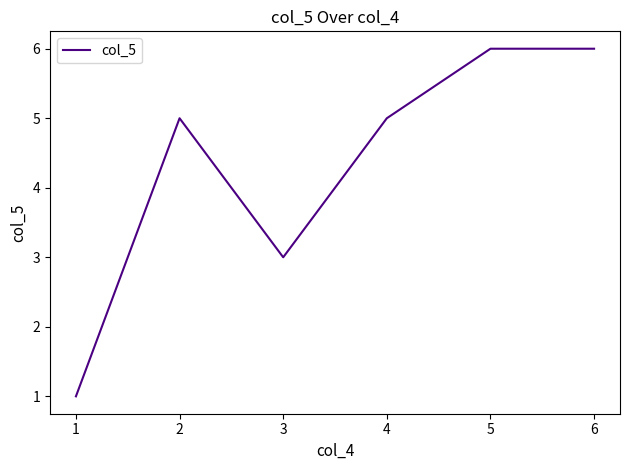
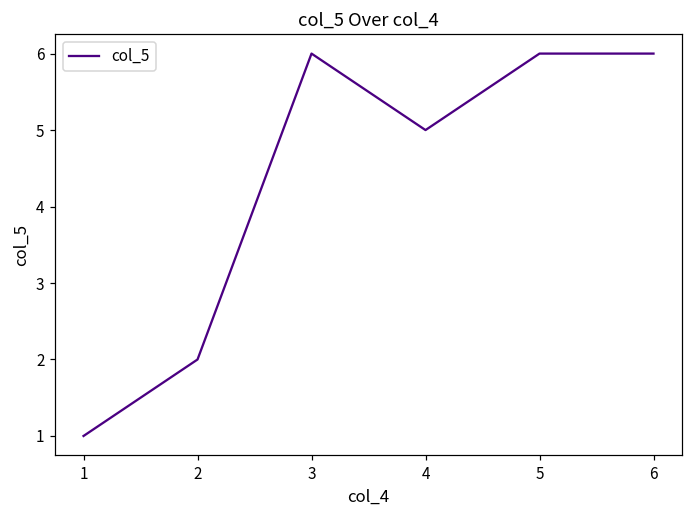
  {
    "1": 1,
-   "2": 5,
-   "3": 3,
+   "2": 2,
+   "3": 6,
    "4": 5,
    "5": 6,
    "6": 6
  }
